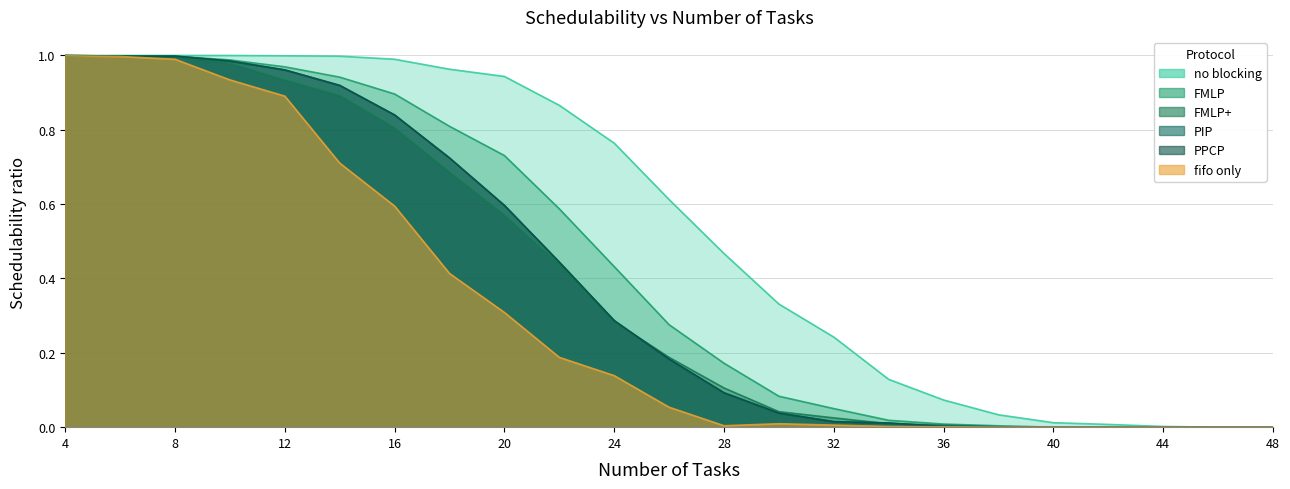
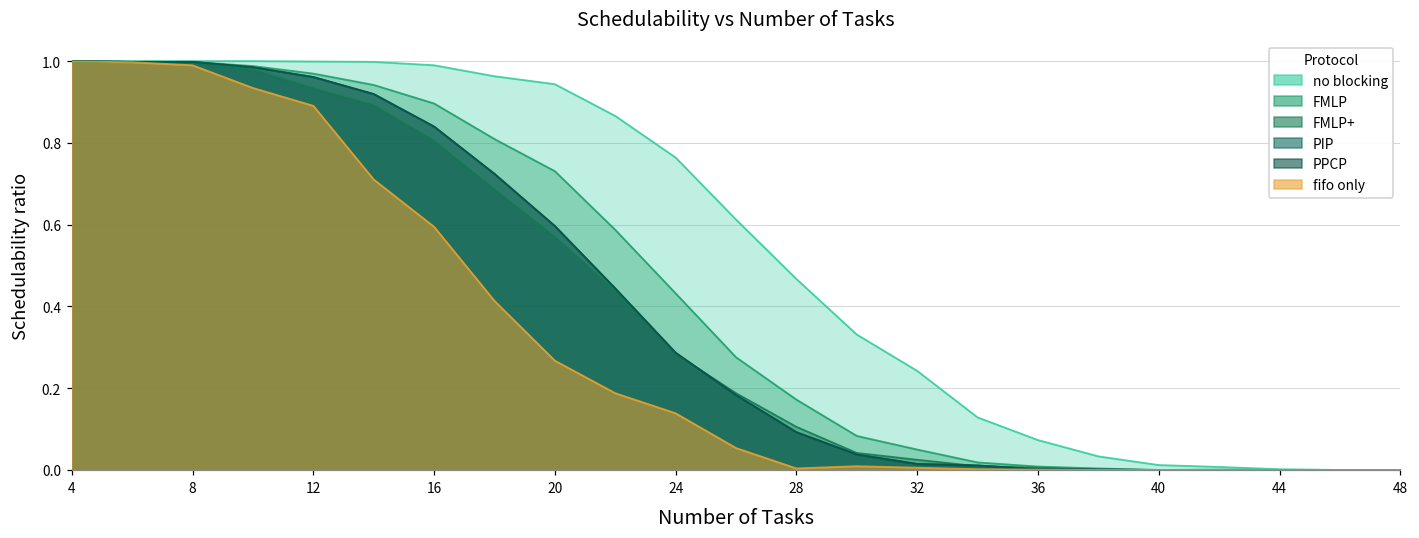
  {
    "fifo only": {
      "8": 0.99,
      "12": 0.89,
      "16": 0.59,
-     "20": 0.31,
+     "20": 0.27,
      "24": 0.14,
      "28": 0.00,
      "32": 0.01
    }
  }
